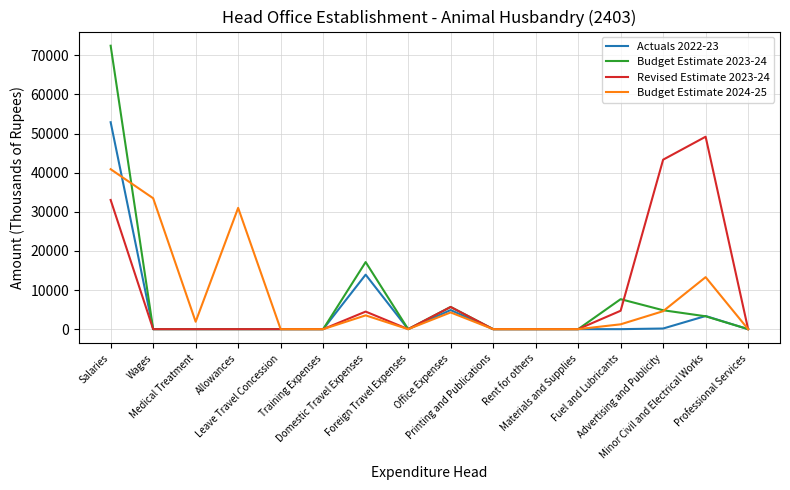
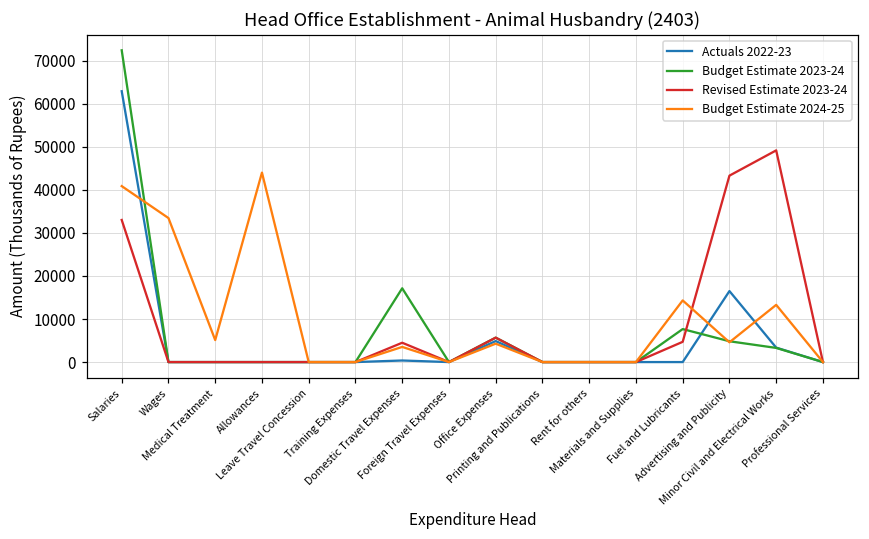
  {
    "Actuals 2022-23": {
-     "Salaries": 53000,
-     "Domestic Travel Expenses": 14000,
+     "Salaries": 63000,
+     "Domestic Travel Expenses": 0,
      "Fuel and Lubricants": 0,
-     "Advertising and Publicity": 0
+     "Advertising and Publicity": 16000
    },
    "Budget Estimate 2023-24": {
      "Salaries": 72000,
      "Domestic Travel Expenses": 17000,
      "Fuel and Lubricants": 8000
    },
    "Revised Estimate 2023-24": {
      "Salaries": 33000,
      "Domestic Travel Expenses": 4000,
      "Fuel and Lubricants": 5000,
      "Advertising and Publicity": 43000,
      "Minor Civil and Electrical Works": 49000
    },
    "Budget Estimate 2024-25": {
      "Salaries": 41000,
      "Wages": 33000,
-     "Medical Treatment": 2000,
-     "Allowances": 31000,
+     "Medical Treatment": 5000,
+     "Allowances": 44000,
      "Domestic Travel Expenses": 4000,
-     "Fuel and Lubricants": 1000,
+     "Fuel and Lubricants": 14000,
      "Minor Civil and Electrical Works": 13000
    }
  }
